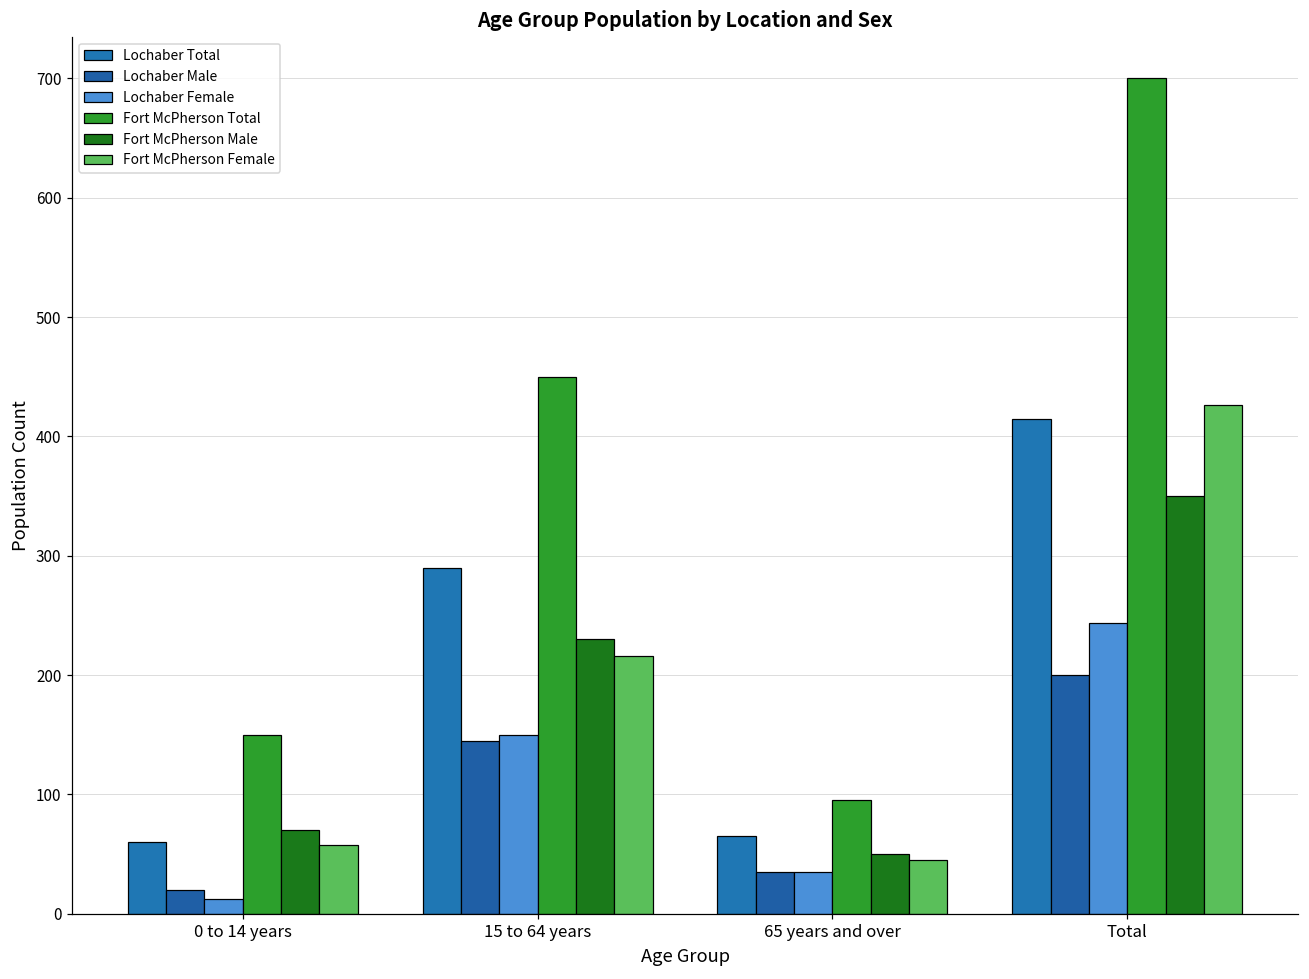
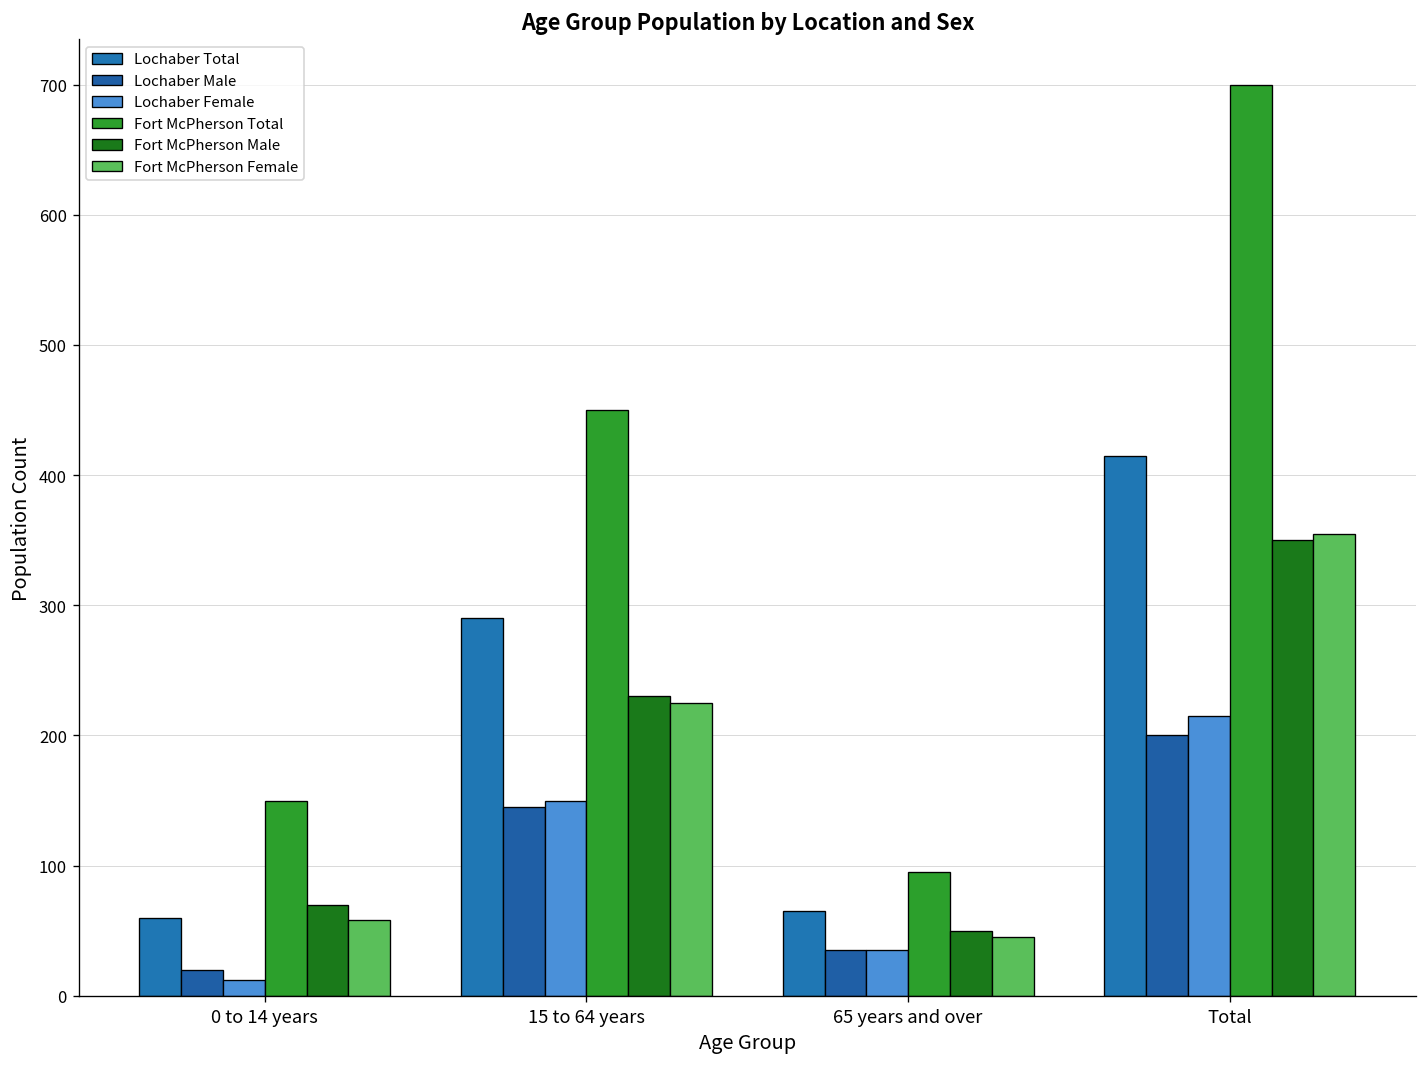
  {
    "Lochaber Female": {
      "0 to 14 years": 12,
      "15 to 64 years": 150,
      "65 years and over": 35,
-     "Total": 244
+     "Total": 215
    },
    "Fort McPherson Female": {
      "0 to 14 years": 58,
-     "15 to 64 years": 216,
+     "15 to 64 years": 225,
      "65 years and over": 45,
-     "Total": 426
+     "Total": 355
    }
  }
